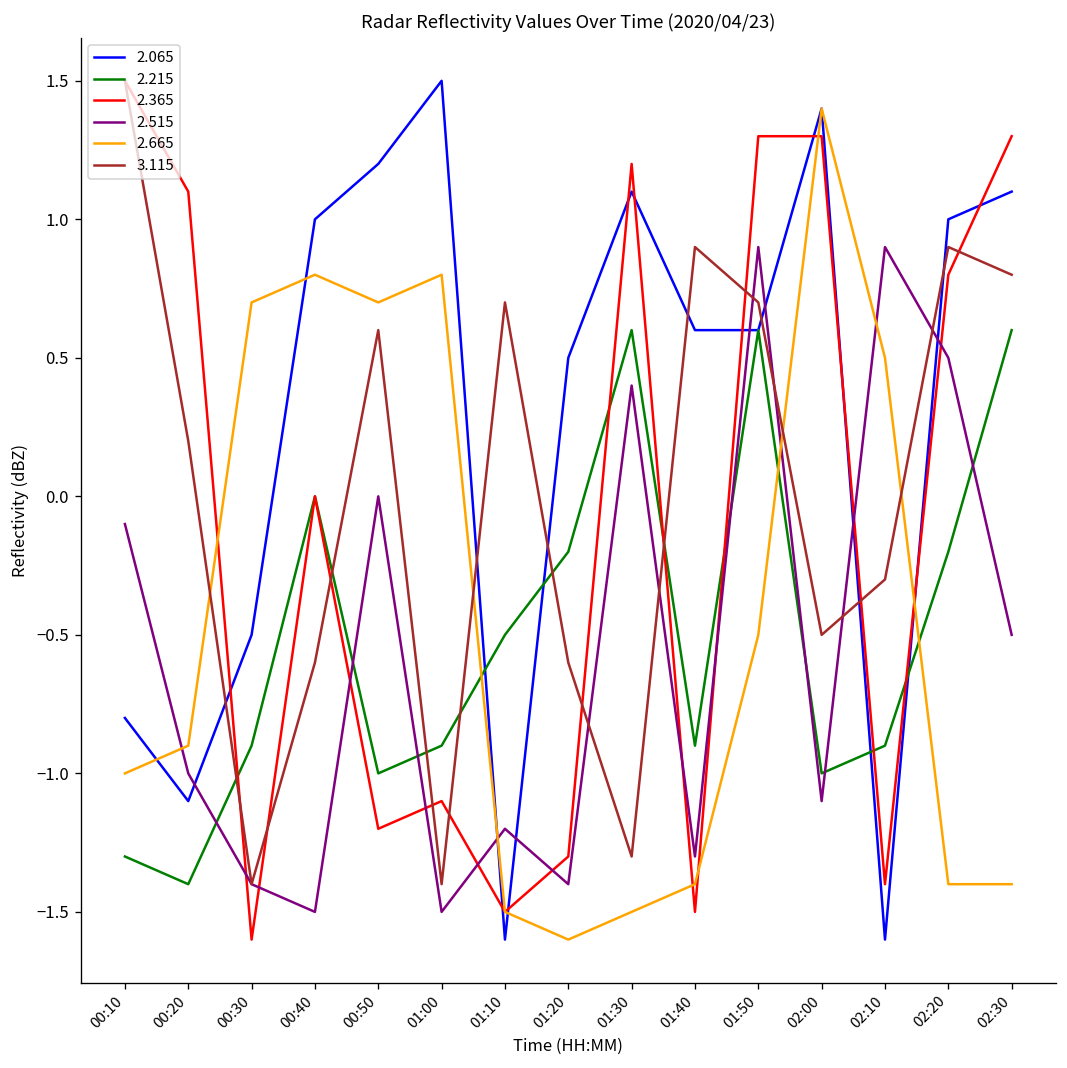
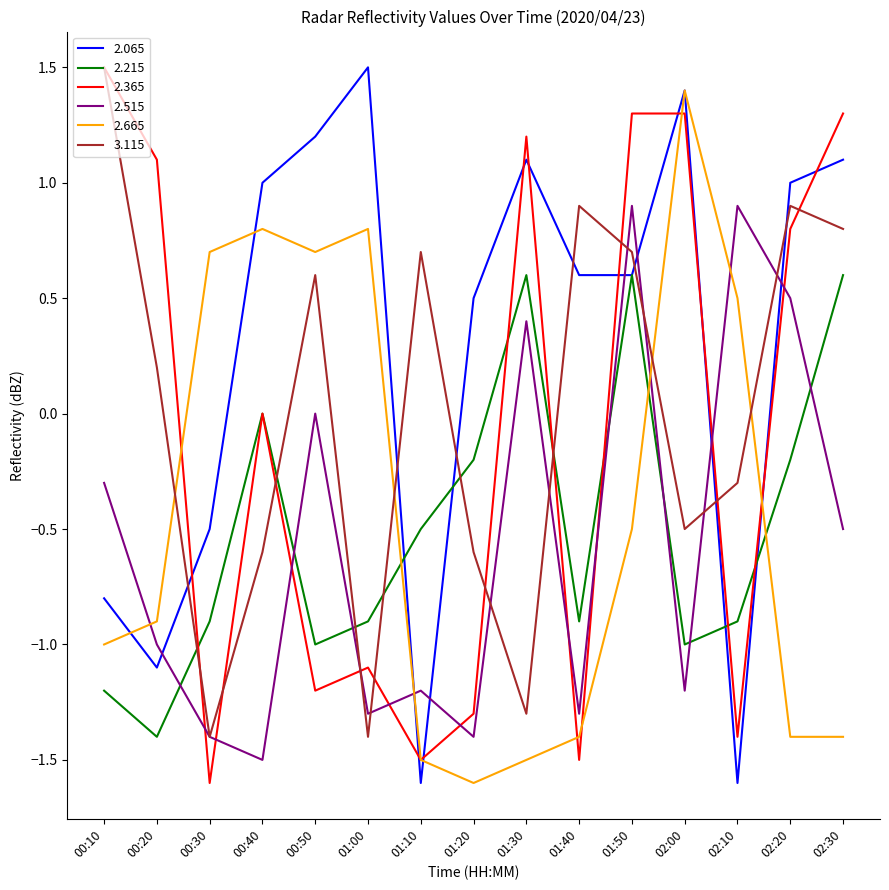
  {
    "2.065": {
      "00:10": -0.8,
      "00:20": -1.1,
      "00:30": -0.5,
      "00:40": 1.0,
      "00:50": 1.2,
      "01:00": 1.5,
      "01:10": -1.6,
      "01:20": 0.5,
      "01:30": 1.1,
      "01:40": 0.6,
      "02:10": -1.6,
      "02:20": 1.0,
      "02:30": 1.1
    },
    "2.215": {
-     "00:10": -1.3,
+     "00:10": -1.2,
      "00:20": -1.4,
      "00:30": -0.9,
      "00:50": -1.0,
      "01:00": -0.9,
      "01:10": -0.5,
      "01:20": -0.2,
      "01:30": 0.6,
      "01:40": -0.9,
      "02:00": -1.0,
      "02:10": -0.9,
      "02:20": -0.2,
      "02:30": 0.6
    },
    "2.365": {
      "00:20": 1.1,
      "00:30": -1.6,
      "00:50": -1.2,
      "01:00": -1.1,
      "01:20": -1.3,
      "01:30": 1.2,
      "01:40": -1.5,
      "01:50": 1.3,
      "02:00": 1.3,
      "02:10": -1.4,
      "02:20": 0.8,
      "02:30": 1.3
    },
    "2.515": {
-     "00:10": -0.1,
+     "00:10": -0.3,
      "00:20": -1.0,
      "00:40": -1.5,
      "00:50": 0.0,
-     "01:00": -1.5,
+     "01:00": -1.3,
      "01:10": -1.2,
      "01:20": -1.4,
      "01:30": 0.4,
      "01:40": -1.3,
      "01:50": 0.9,
-     "02:00": -1.1,
+     "02:00": -1.2,
      "02:10": 0.9,
      "02:20": 0.5,
      "02:30": -0.5
    },
    "2.665": {
      "00:10": -1.0,
      "00:20": -0.9,
      "00:30": 0.7,
      "00:40": 0.8,
      "00:50": 0.7,
      "01:00": 0.8,
      "01:20": -1.6,
      "01:30": -1.5,
      "01:40": -1.4,
      "01:50": -0.5,
      "02:10": 0.5,
      "02:20": -1.4,
      "02:30": -1.4
    },
    "3.115": {
      "00:20": 0.2,
      "00:40": -0.6,
      "00:50": 0.6,
      "01:00": -1.4,
      "01:10": 0.7,
      "01:20": -0.6,
      "01:30": -1.3,
      "01:40": 0.9,
      "01:50": 0.7,
      "02:00": -0.5,
      "02:10": -0.3,
      "02:20": 0.9,
      "02:30": 0.8
    }
  }
